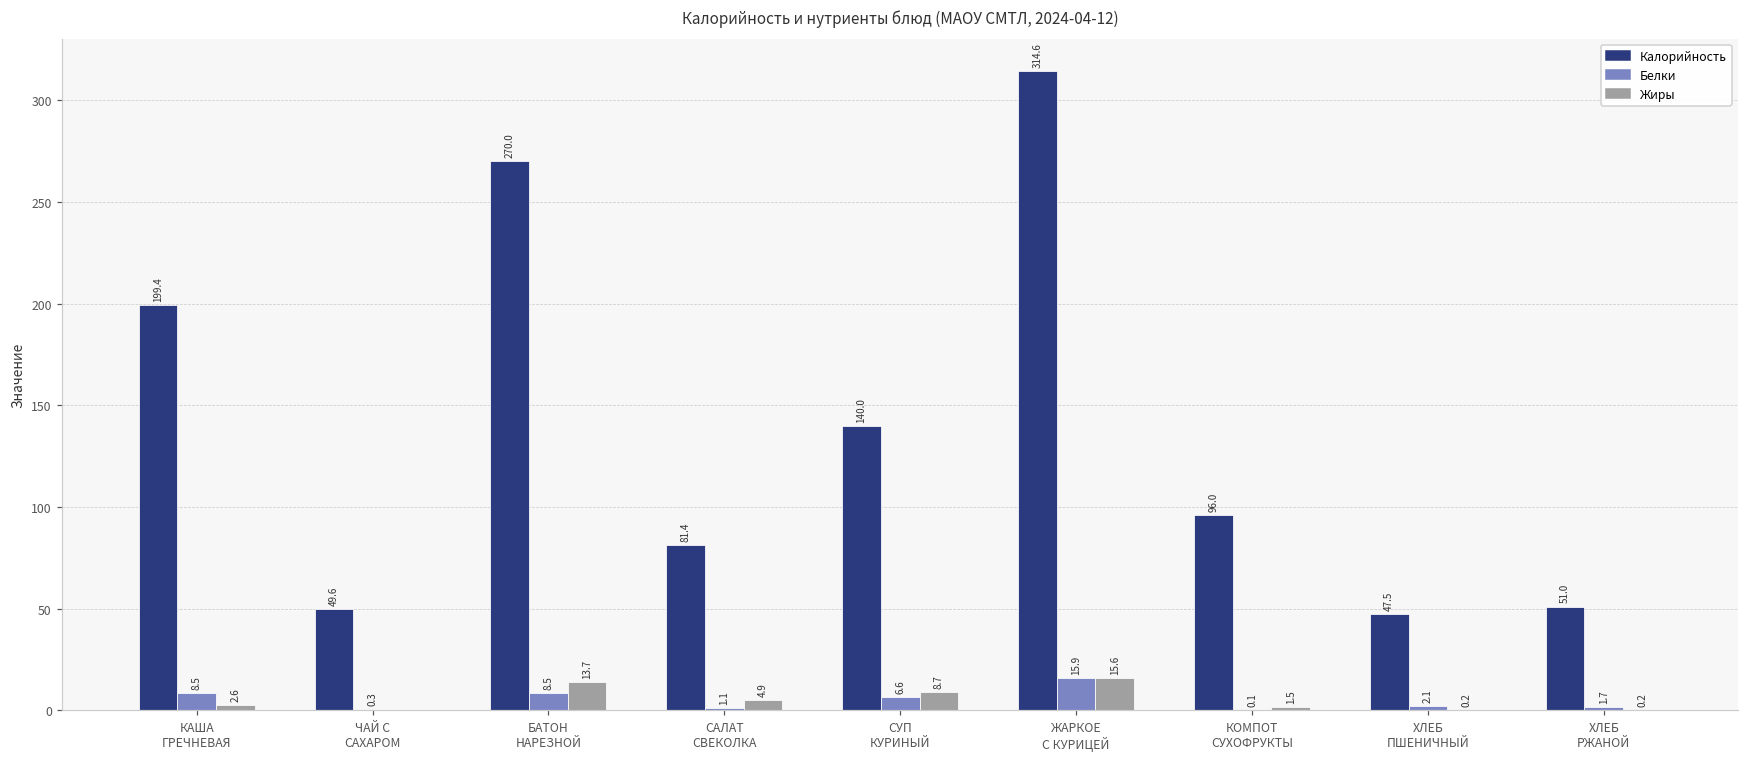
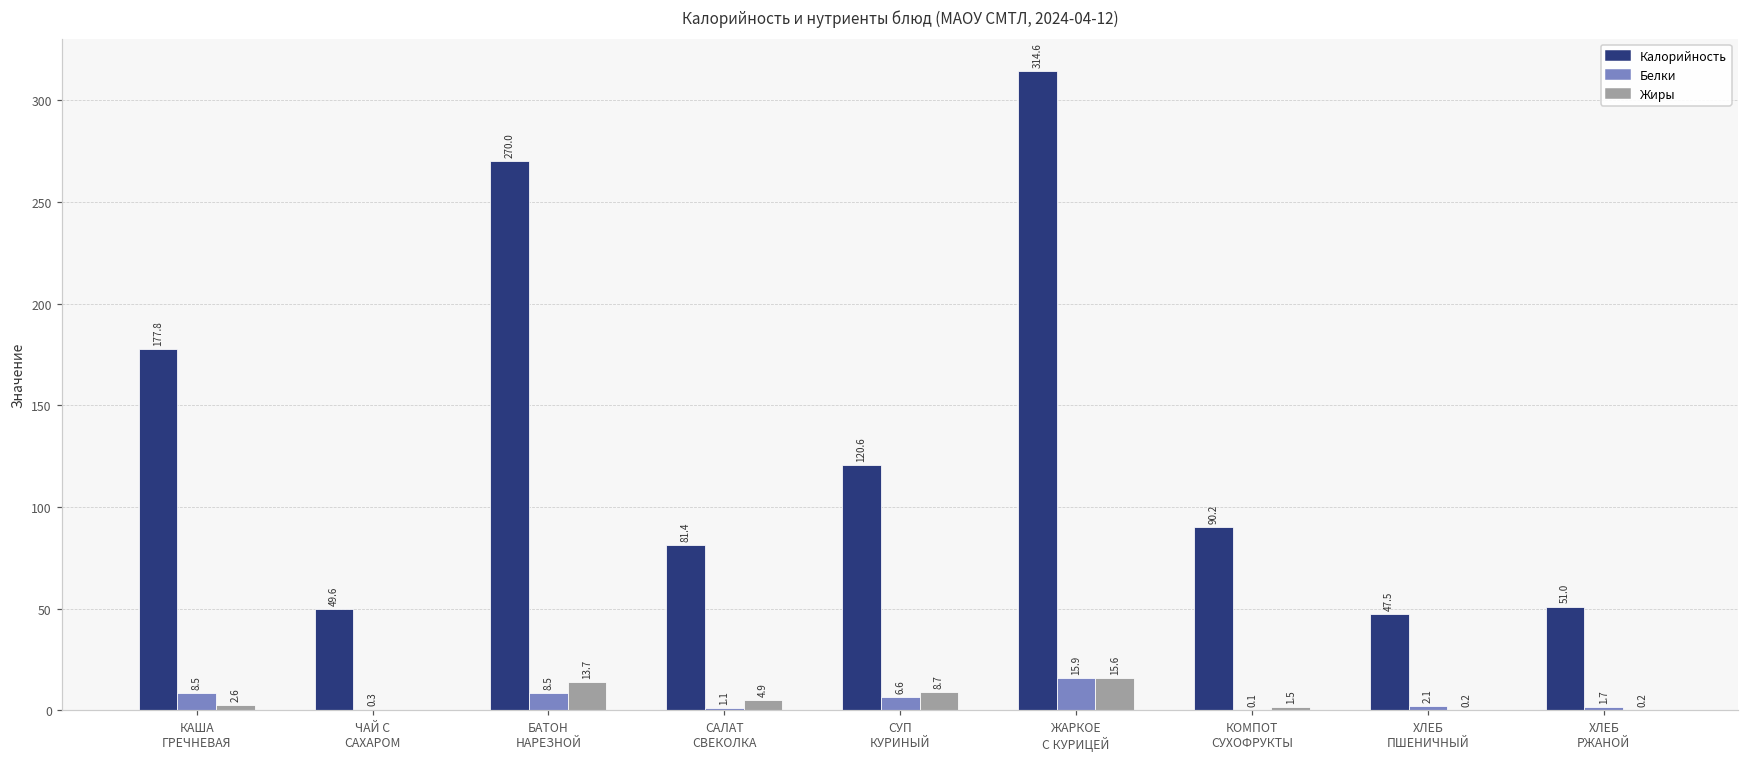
  {
    "Калорийность": {
-     "КАША ГРЕЧНЕВАЯ": 199.4,
+     "КАША ГРЕЧНЕВАЯ": 177.8,
      "ЧАЙ С САХАРОМ": 49.6,
      "БАТОН НАРЕЗНОЙ": 270.0,
      "САЛАТ СВЕКОЛКА": 81.4,
-     "СУП КУРИНЫЙ": 140.0,
+     "СУП КУРИНЫЙ": 120.6,
      "ЖАРКОЕ С КУРИЦЕЙ": 314.6,
-     "КОМПОТ СУХОФРУКТЫ": 96.0,
+     "КОМПОТ СУХОФРУКТЫ": 90.2,
      "ХЛЕБ ПШЕНИЧНЫЙ": 47.5,
      "ХЛЕБ РЖАНОЙ": 51.0
    }
  }
